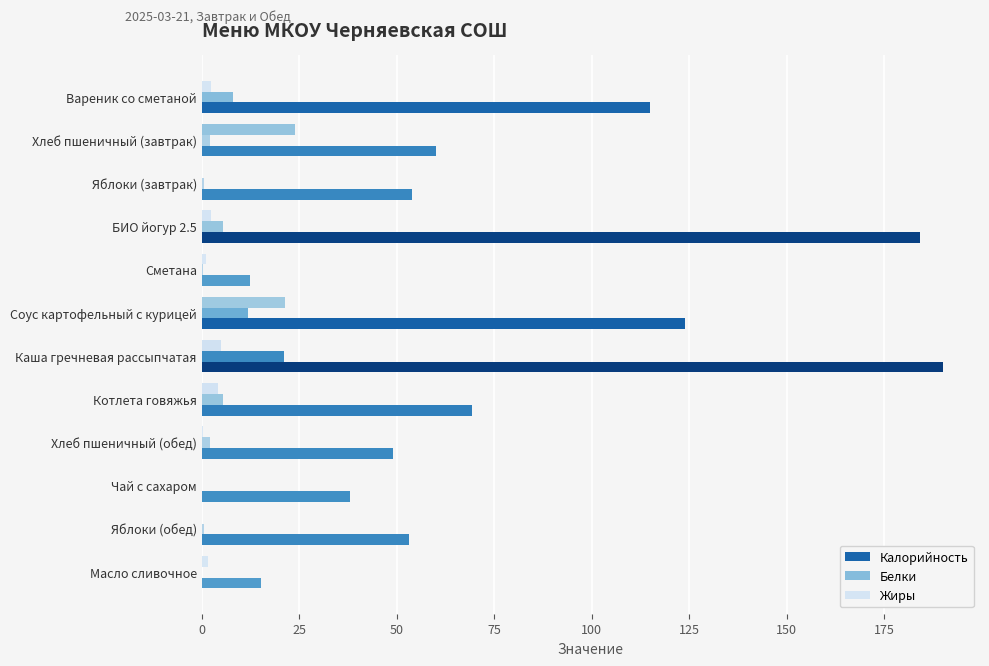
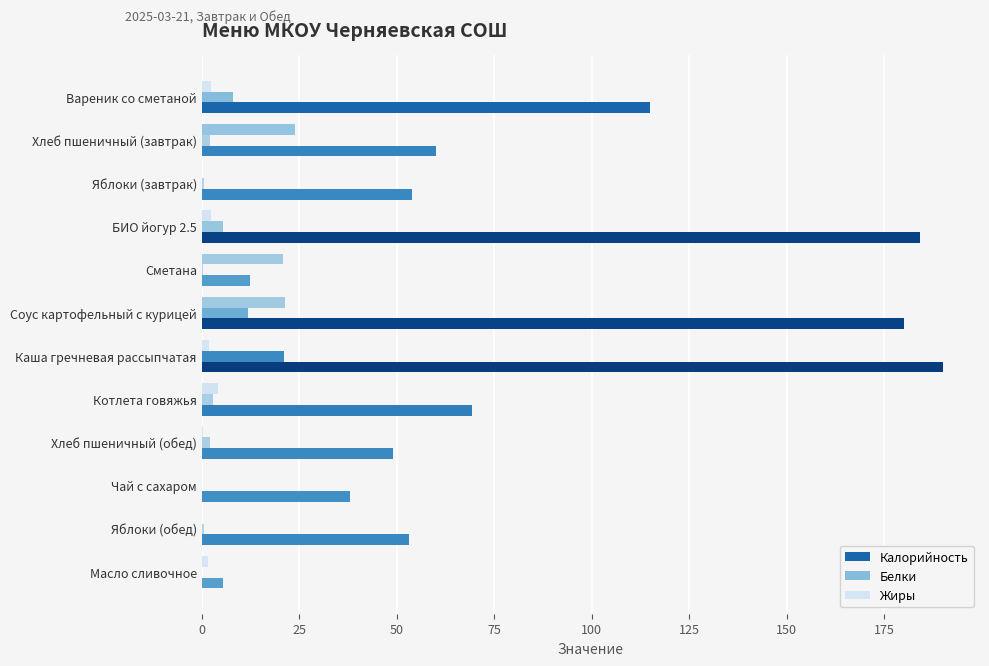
  {
    "Калорийность": {
      "Вареник со сметаной": 115,
      "Хлеб пшеничный (завтрак)": 60,
      "Яблоки (завтрак)": 54,
      "БИО йогур 2.5": 184,
      "Сметана": 13,
-     "Соус картофельный с курицей": 124,
+     "Соус картофельный с курицей": 180,
      "Каша гречневая рассыпчатая": 190,
      "Котлета говяжья": 69,
      "Хлеб пшеничный (обед)": 49,
      "Чай с сахаром": 38,
      "Яблоки (обед)": 53,
-     "Масло сливочное": 15
+     "Масло сливочное": 6
    },
    "Белки": {
      "Вареник со сметаной": 8,
      "Хлеб пшеничный (завтрак)": 2,
      "БИО йогур 2.5": 6,
      "Соус картофельный с курицей": 12,
      "Каша гречневая рассыпчатая": 21,
-     "Котлета говяжья": 5,
+     "Котлета говяжья": 3,
      "Хлеб пшеничный (обед)": 2,
      "Чай с сахаром": 0,
      "Масло сливочное": 0
    },
    "Жиры": {
      "Вареник со сметаной": 2,
      "Хлеб пшеничный (завтрак)": 24,
      "Яблоки (завтрак)": 0,
      "БИО йогур 2.5": 3,
-     "Сметана": 1,
+     "Сметана": 21,
      "Соус картофельный с курицей": 21,
-     "Каша гречневая рассыпчатая": 5,
+     "Каша гречневая рассыпчатая": 2,
      "Котлета говяжья": 4,
      "Чай с сахаром": 0,
      "Яблоки (обед)": 0,
      "Масло сливочное": 2
    }
  }
